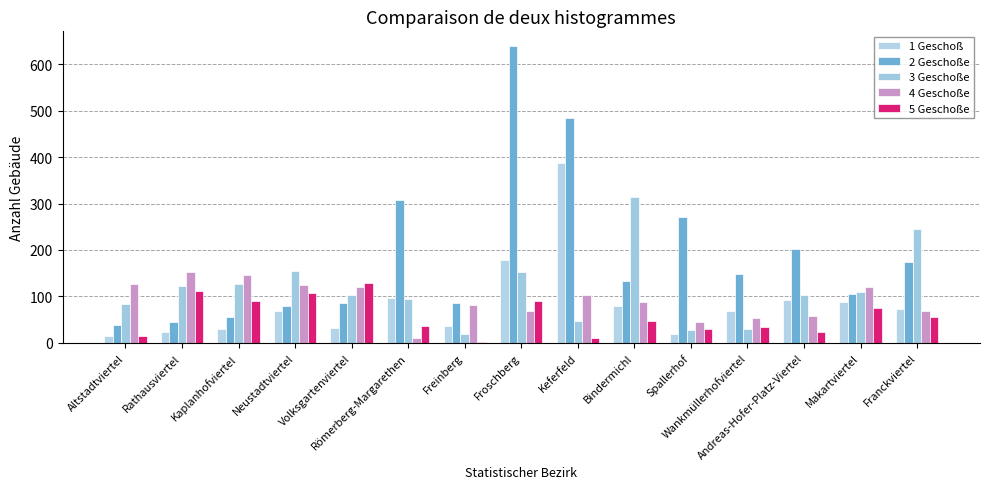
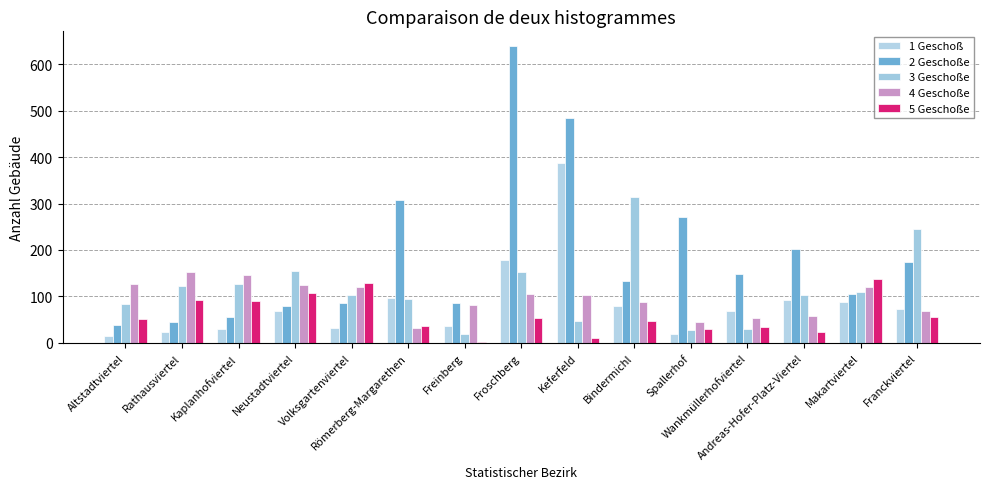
  {
    "4 Geschoße": {
      "Altstadtviertel": 130,
      "Rathausviertel": 150,
      "Kaplanhofviertel": 150,
      "Neustadtviertel": 130,
      "Volksgartenviertel": 120,
-     "Römerberg-Margarethen": 10,
+     "Römerberg-Margarethen": 30,
      "Freinberg": 80,
-     "Froschberg": 70,
+     "Froschberg": 110,
      "Keferfeld": 100,
      "Bindermichl": 90,
      "Spallerhof": 50,
      "Wankmüllerhofviertel": 50,
      "Andreas-Hofer-Platz-Viertel": 60,
      "Makartviertel": 120,
      "Franckviertel": 70
    },
    "5 Geschoße": {
-     "Altstadtviertel": 20,
-     "Rathausviertel": 110,
+     "Altstadtviertel": 50,
+     "Rathausviertel": 90,
      "Kaplanhofviertel": 90,
      "Neustadtviertel": 110,
      "Volksgartenviertel": 130,
      "Römerberg-Margarethen": 40,
-     "Froschberg": 90,
+     "Froschberg": 50,
      "Keferfeld": 10,
      "Bindermichl": 50,
      "Spallerhof": 30,
      "Wankmüllerhofviertel": 30,
      "Andreas-Hofer-Platz-Viertel": 20,
-     "Makartviertel": 80,
+     "Makartviertel": 140,
      "Franckviertel": 60
    }
  }
